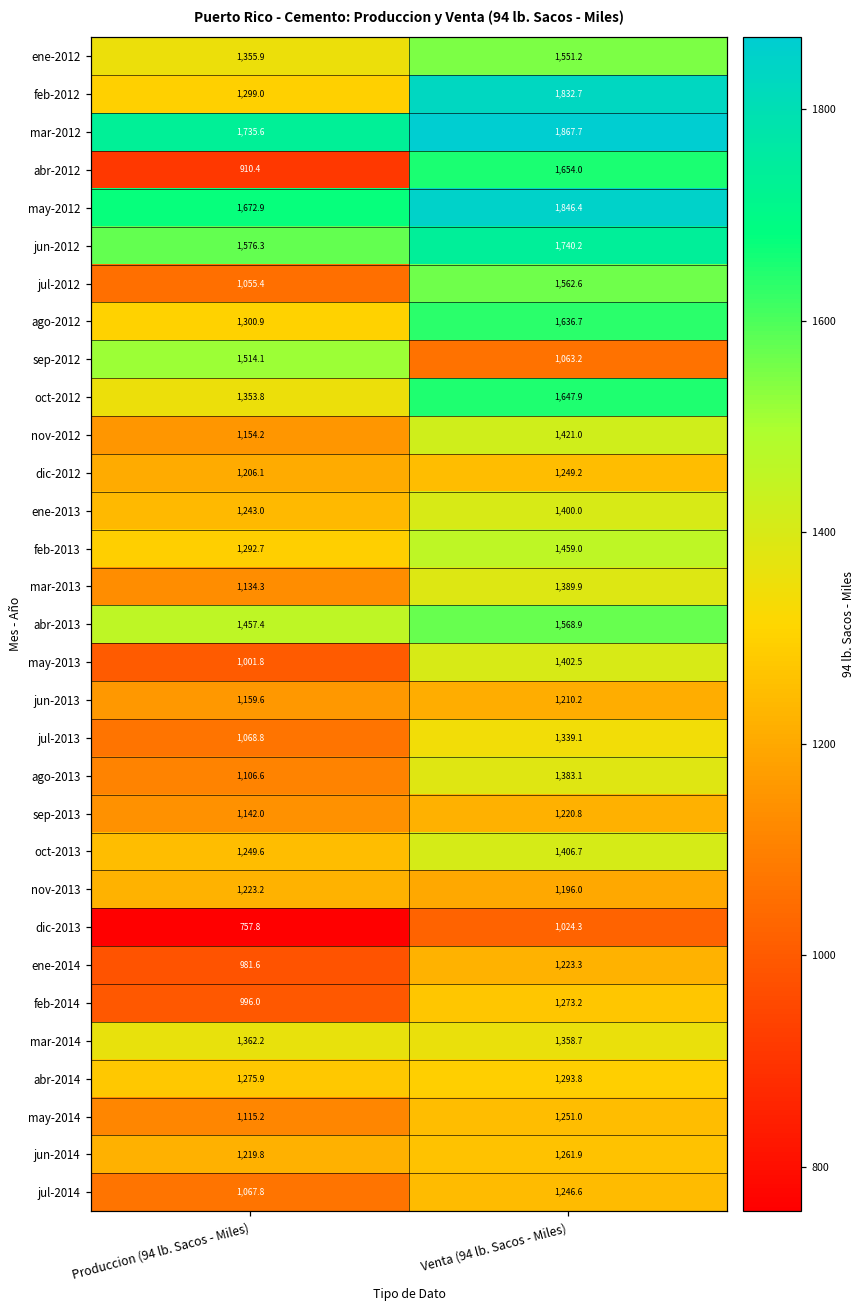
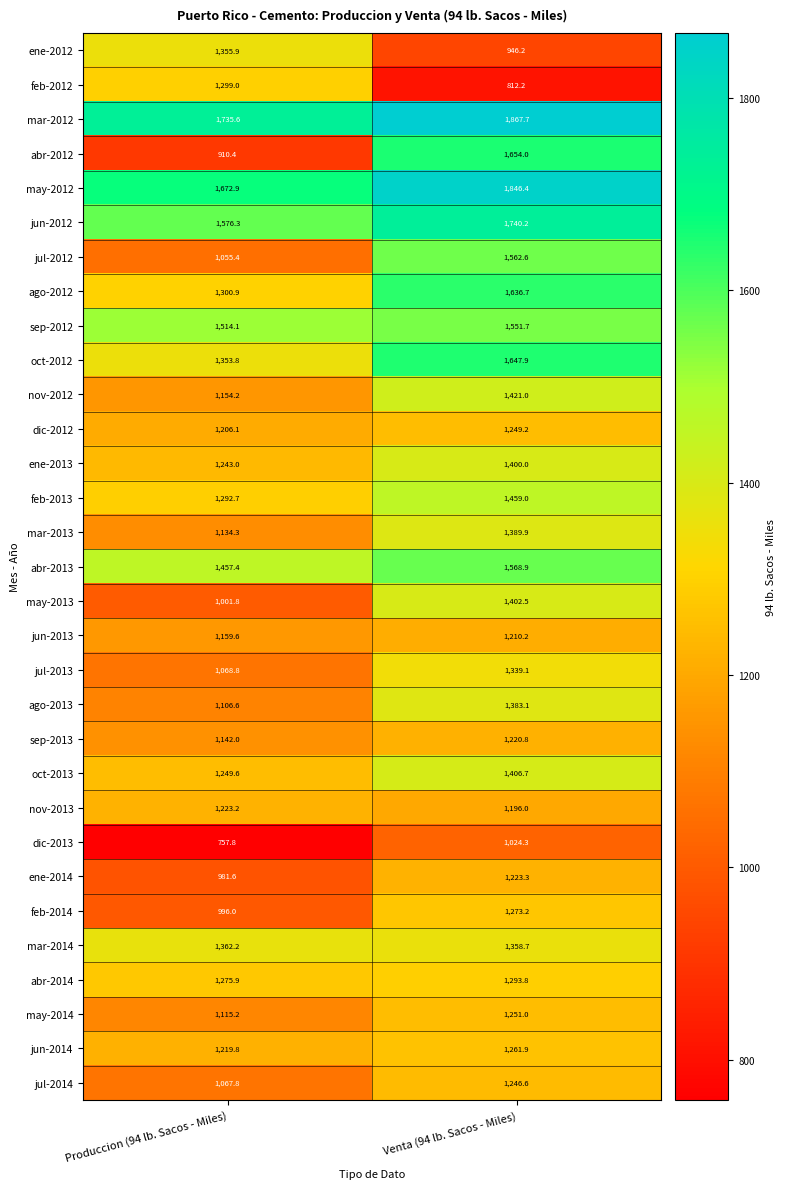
  {
    "ene-2012": {
      "Produccion (94 lb. Sacos - Miles)": "1,355.9",
-     "Venta (94 lb. Sacos - Miles)": "1,551.2"
+     "Venta (94 lb. Sacos - Miles)": "946.2"
    },
    "feb-2012": {
      "Produccion (94 lb. Sacos - Miles)": "1,299.0",
-     "Venta (94 lb. Sacos - Miles)": "1,832.7"
+     "Venta (94 lb. Sacos - Miles)": "812.2"
    },
    "mar-2012": {
      "Produccion (94 lb. Sacos - Miles)": "1,735.6",
      "Venta (94 lb. Sacos - Miles)": "1,867.7"
    },
    "abr-2012": {
      "Produccion (94 lb. Sacos - Miles)": "910.4",
      "Venta (94 lb. Sacos - Miles)": "1,654.0"
    },
    "may-2012": {
      "Produccion (94 lb. Sacos - Miles)": "1,672.9",
      "Venta (94 lb. Sacos - Miles)": "1,846.4"
    },
    "jun-2012": {
      "Produccion (94 lb. Sacos - Miles)": "1,576.3",
      "Venta (94 lb. Sacos - Miles)": "1,740.2"
    },
    "jul-2012": {
      "Produccion (94 lb. Sacos - Miles)": "1,055.4",
      "Venta (94 lb. Sacos - Miles)": "1,562.6"
    },
    "ago-2012": {
      "Produccion (94 lb. Sacos - Miles)": "1,300.9",
      "Venta (94 lb. Sacos - Miles)": "1,636.7"
    },
    "sep-2012": {
      "Produccion (94 lb. Sacos - Miles)": "1,514.1",
-     "Venta (94 lb. Sacos - Miles)": "1,063.2"
+     "Venta (94 lb. Sacos - Miles)": "1,551.7"
    },
    "oct-2012": {
      "Produccion (94 lb. Sacos - Miles)": "1,353.8",
      "Venta (94 lb. Sacos - Miles)": "1,647.9"
    },
    "nov-2012": {
      "Produccion (94 lb. Sacos - Miles)": "1,154.2",
      "Venta (94 lb. Sacos - Miles)": "1,421.0"
    },
    "dic-2012": {
      "Produccion (94 lb. Sacos - Miles)": "1,206.1",
      "Venta (94 lb. Sacos - Miles)": "1,249.2"
    },
    "ene-2013": {
      "Produccion (94 lb. Sacos - Miles)": "1,243.0",
      "Venta (94 lb. Sacos - Miles)": "1,400.0"
    },
    "feb-2013": {
      "Produccion (94 lb. Sacos - Miles)": "1,292.7",
      "Venta (94 lb. Sacos - Miles)": "1,459.0"
    },
    "mar-2013": {
      "Produccion (94 lb. Sacos - Miles)": "1,134.3",
      "Venta (94 lb. Sacos - Miles)": "1,389.9"
    },
    "abr-2013": {
      "Produccion (94 lb. Sacos - Miles)": "1,457.4",
      "Venta (94 lb. Sacos - Miles)": "1,568.9"
    },
    "may-2013": {
      "Produccion (94 lb. Sacos - Miles)": "1,001.8",
      "Venta (94 lb. Sacos - Miles)": "1,402.5"
    },
    "jun-2013": {
      "Produccion (94 lb. Sacos - Miles)": "1,159.6",
      "Venta (94 lb. Sacos - Miles)": "1,210.2"
    },
    "jul-2013": {
      "Produccion (94 lb. Sacos - Miles)": "1,068.8",
      "Venta (94 lb. Sacos - Miles)": "1,339.1"
    },
    "ago-2013": {
      "Produccion (94 lb. Sacos - Miles)": "1,106.6",
      "Venta (94 lb. Sacos - Miles)": "1,383.1"
    },
    "sep-2013": {
      "Produccion (94 lb. Sacos - Miles)": "1,142.0",
      "Venta (94 lb. Sacos - Miles)": "1,220.8"
    },
    "oct-2013": {
      "Produccion (94 lb. Sacos - Miles)": "1,249.6",
      "Venta (94 lb. Sacos - Miles)": "1,406.7"
    },
    "nov-2013": {
      "Produccion (94 lb. Sacos - Miles)": "1,223.2",
      "Venta (94 lb. Sacos - Miles)": "1,196.0"
    },
    "dic-2013": {
      "Produccion (94 lb. Sacos - Miles)": "757.8",
      "Venta (94 lb. Sacos - Miles)": "1,024.3"
    },
    "ene-2014": {
      "Produccion (94 lb. Sacos - Miles)": "981.6",
      "Venta (94 lb. Sacos - Miles)": "1,223.3"
    },
    "feb-2014": {
      "Produccion (94 lb. Sacos - Miles)": "996.0",
      "Venta (94 lb. Sacos - Miles)": "1,273.2"
    },
    "mar-2014": {
      "Produccion (94 lb. Sacos - Miles)": "1,362.2",
      "Venta (94 lb. Sacos - Miles)": "1,358.7"
    },
    "abr-2014": {
      "Produccion (94 lb. Sacos - Miles)": "1,275.9",
      "Venta (94 lb. Sacos - Miles)": "1,293.8"
    },
    "may-2014": {
      "Produccion (94 lb. Sacos - Miles)": "1,115.2",
      "Venta (94 lb. Sacos - Miles)": "1,251.0"
    },
    "jun-2014": {
      "Produccion (94 lb. Sacos - Miles)": "1,219.8",
      "Venta (94 lb. Sacos - Miles)": "1,261.9"
    },
    "jul-2014": {
      "Produccion (94 lb. Sacos - Miles)": "1,067.8",
      "Venta (94 lb. Sacos - Miles)": "1,246.6"
    }
  }
